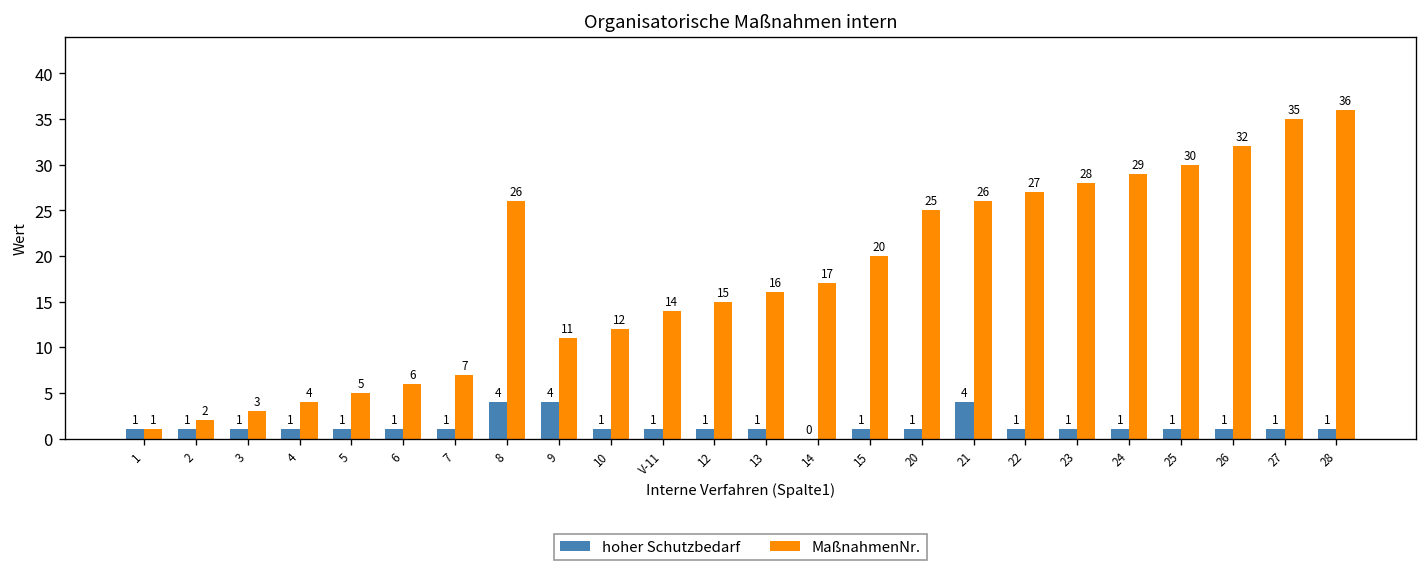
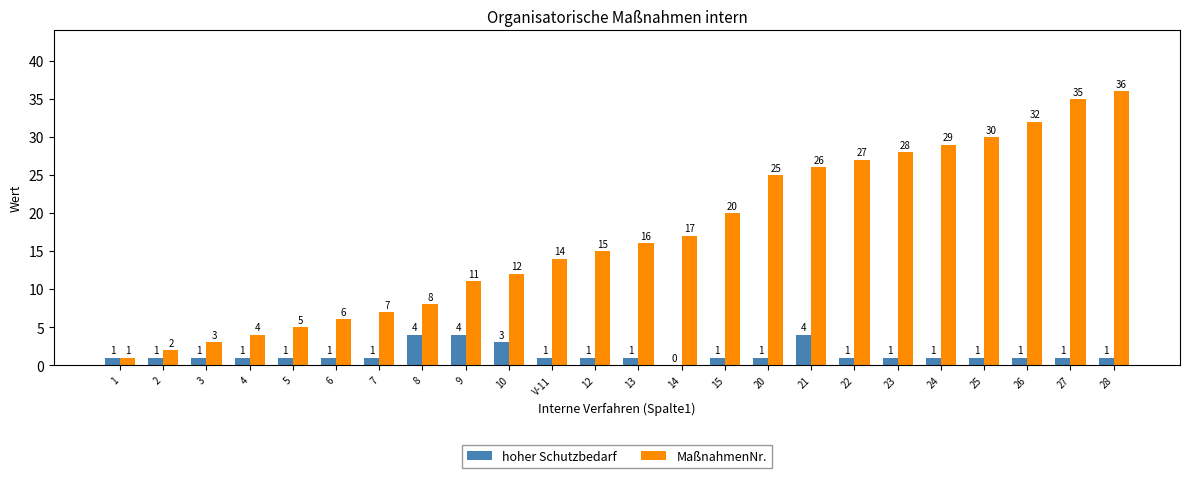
  {
    "hoher Schutzbedarf": {
      "1": 1,
      "2": 1,
      "3": 1,
      "4": 1,
      "5": 1,
      "6": 1,
      "7": 1,
      "8": 4,
      "9": 4,
-     "10": 1,
+     "10": 3,
      "V-11": 1,
      "12": 1,
      "13": 1,
      "14": 0,
      "15": 1,
      "20": 1,
      "21": 4,
      "22": 1,
      "23": 1,
      "24": 1,
      "25": 1,
      "26": 1,
      "27": 1,
      "28": 1
    },
    "MaßnahmenNr.": {
      "1": 1,
      "2": 2,
      "3": 3,
      "4": 4,
      "5": 5,
      "6": 6,
      "7": 7,
-     "8": 26,
+     "8": 8,
      "9": 11,
      "10": 12,
      "V-11": 14,
      "12": 15,
      "13": 16,
      "14": 17,
      "15": 20,
      "20": 25,
      "21": 26,
      "22": 27,
      "23": 28,
      "24": 29,
      "25": 30,
      "26": 32,
      "27": 35,
      "28": 36
    }
  }
